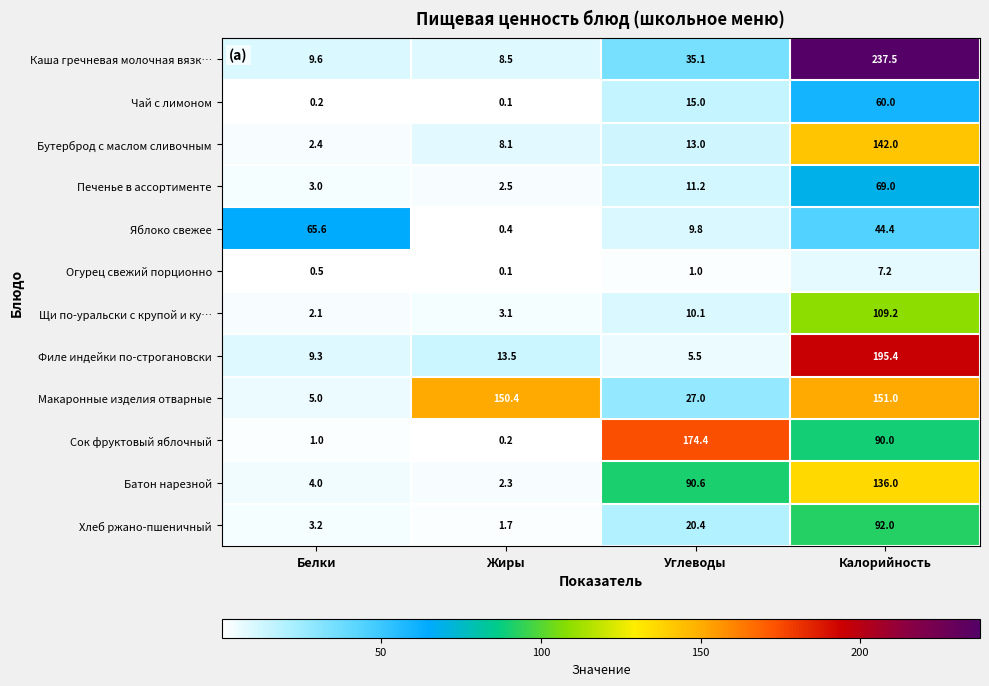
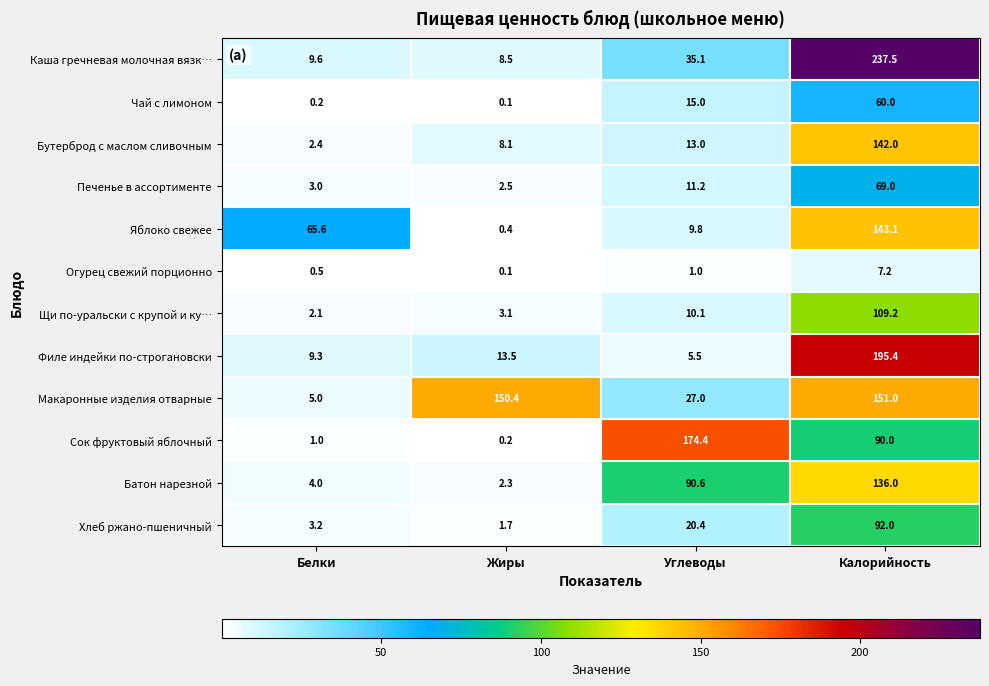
  {
    "Каша гречневая молочная вязк…": {
      "Белки": 9.6,
      "Жиры": 8.5,
      "Углеводы": 35.1,
      "Калорийность": 237.5
    },
    "Чай с лимоном": {
      "Белки": 0.2,
      "Жиры": 0.1,
      "Углеводы": 15.0,
      "Калорийность": 60.0
    },
    "Бутерброд с маслом сливочным": {
      "Белки": 2.4,
      "Жиры": 8.1,
      "Углеводы": 13.0,
      "Калорийность": 142.0
    },
    "Печенье в ассортименте": {
      "Белки": 3.0,
      "Жиры": 2.5,
      "Углеводы": 11.2,
      "Калорийность": 69.0
    },
    "Яблоко свежее": {
      "Белки": 65.6,
      "Жиры": 0.4,
      "Углеводы": 9.8,
-     "Калорийность": 44.4
+     "Калорийность": 143.1
    },
    "Огурец свежий порционно": {
      "Белки": 0.5,
      "Жиры": 0.1,
      "Углеводы": 1.0,
      "Калорийность": 7.2
    },
    "Щи по-уральски с крупой и ку…": {
      "Белки": 2.1,
      "Жиры": 3.1,
      "Углеводы": 10.1,
      "Калорийность": 109.2
    },
    "Филе индейки по-строгановски": {
      "Белки": 9.3,
      "Жиры": 13.5,
      "Углеводы": 5.5,
      "Калорийность": 195.4
    },
    "Макаронные изделия отварные": {
      "Белки": 5.0,
      "Жиры": 150.4,
      "Углеводы": 27.0,
      "Калорийность": 151.0
    },
    "Сок фруктовый яблочный": {
      "Белки": 1.0,
      "Жиры": 0.2,
      "Углеводы": 174.4,
      "Калорийность": 90.0
    },
    "Батон нарезной": {
      "Белки": 4.0,
      "Жиры": 2.3,
      "Углеводы": 90.6,
      "Калорийность": 136.0
    },
    "Хлеб ржано-пшеничный": {
      "Белки": 3.2,
      "Жиры": 1.7,
      "Углеводы": 20.4,
      "Калорийность": 92.0
    }
  }
